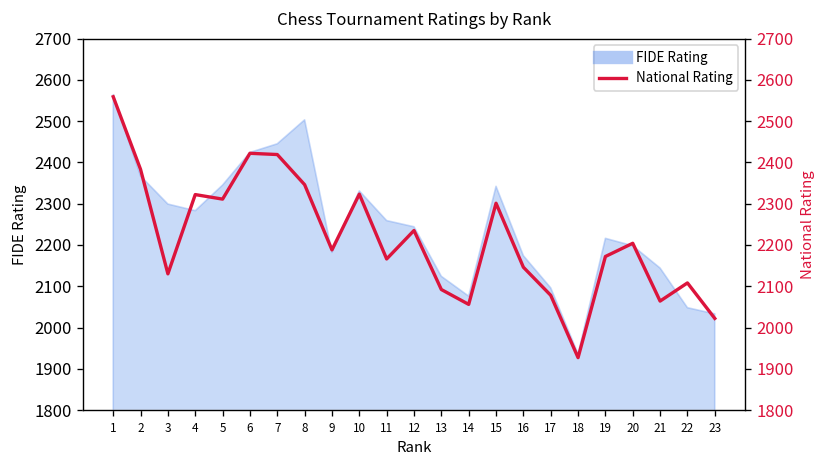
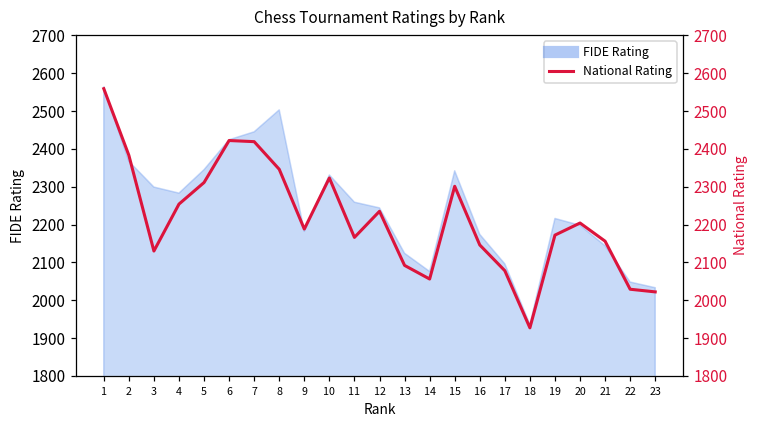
  {
    "FIDE Rating": {
      "1": 2560,
      "2": 2370,
      "3": 2300,
      "4": 2280,
      "5": 2350,
      "6": 2420,
      "7": 2450,
      "8": 2500,
      "9": 2180,
      "10": 2330,
      "11": 2260,
      "12": 2240,
      "13": 2120,
      "14": 2080,
      "15": 2340,
      "16": 2170,
      "17": 2100,
      "18": 1940,
      "19": 2220,
      "20": 2200,
      "21": 2140,
      "22": 2050,
      "23": 2030
    },
    "National Rating": {
      "1": 2560,
      "2": 2380,
      "3": 2130,
-     "4": 2320,
+     "4": 2250,
      "5": 2310,
      "6": 2420,
      "7": 2420,
      "8": 2350,
      "9": 2190,
      "10": 2320,
      "11": 2170,
      "12": 2240,
      "13": 2090,
      "14": 2060,
      "15": 2300,
      "16": 2150,
      "17": 2080,
      "18": 1930,
      "19": 2170,
      "20": 2200,
-     "21": 2060,
-     "22": 2110,
+     "21": 2160,
+     "22": 2030,
      "23": 2020
    }
  }
